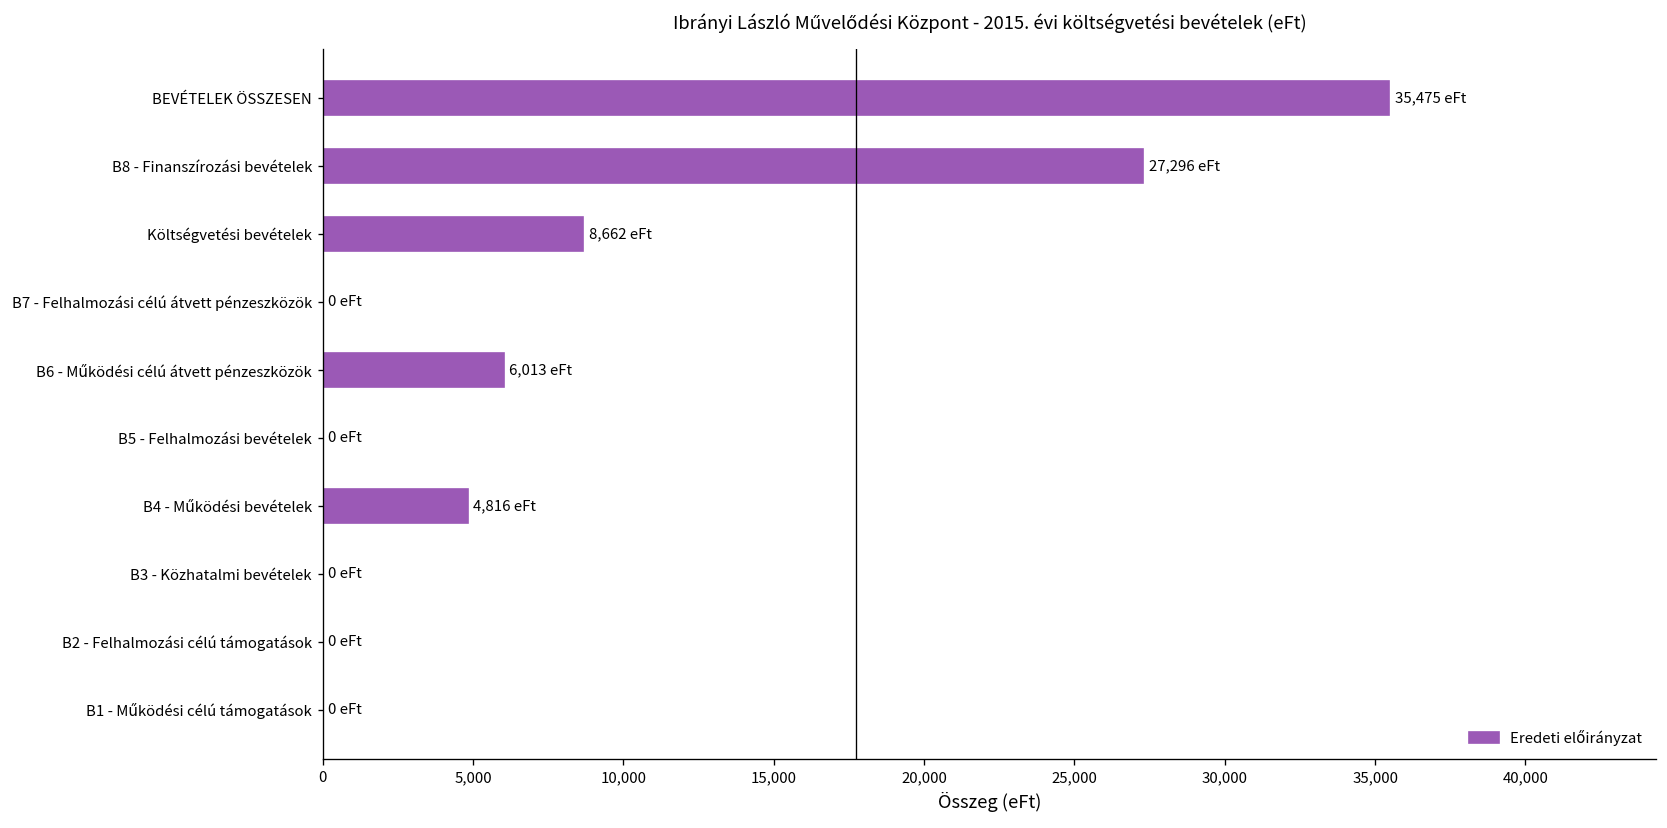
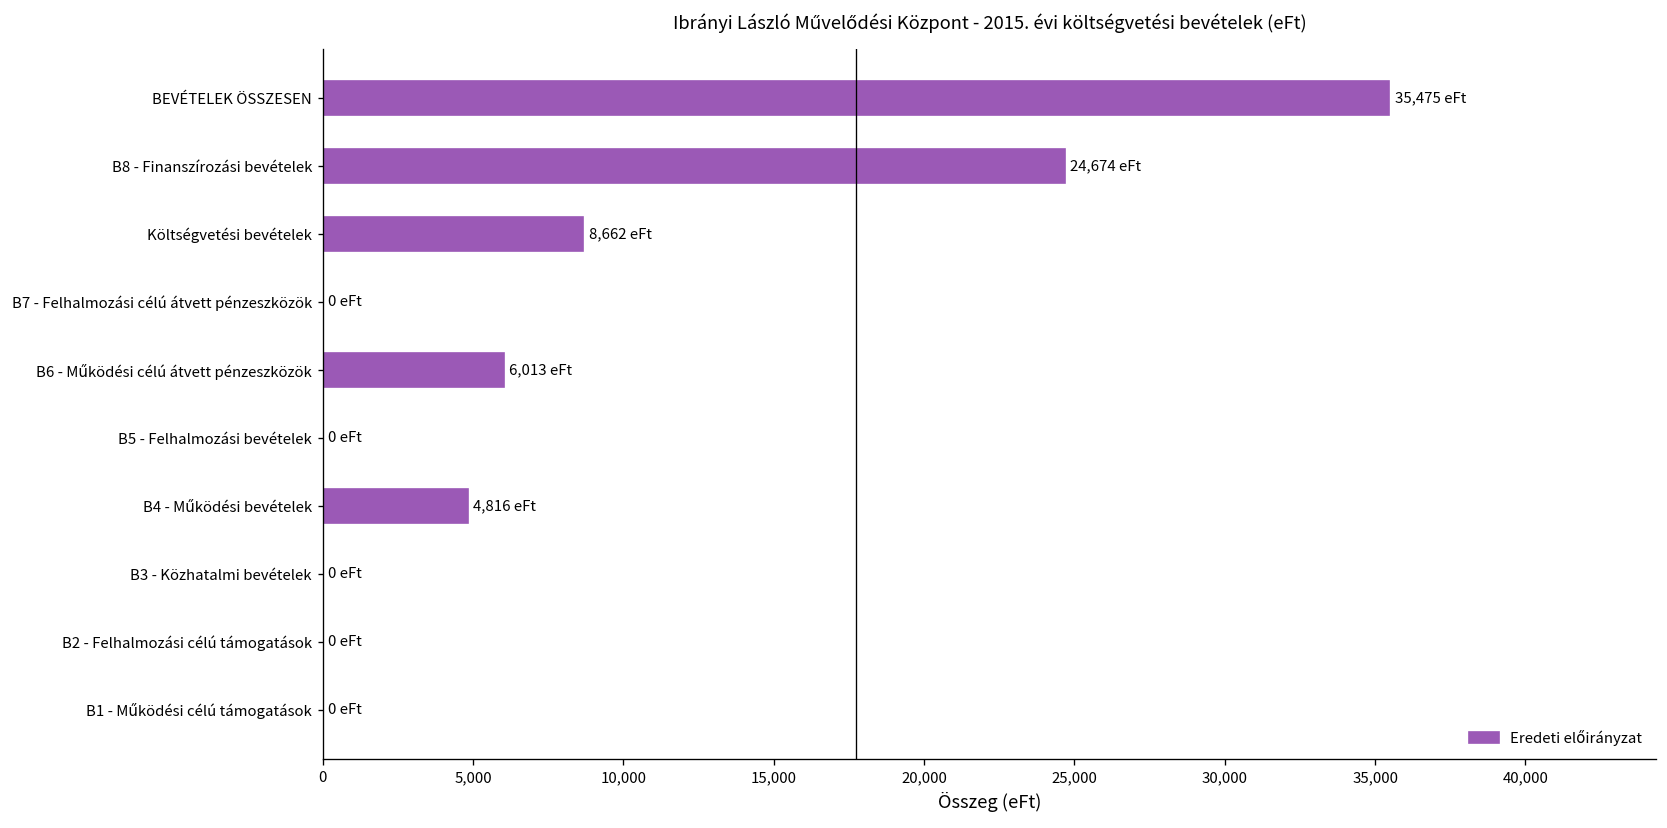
  {
    "BEVÉTELEK ÖSSZESEN": "35,475",
-   "B8 - Finanszírozási bevételek": "27,296",
+   "B8 - Finanszírozási bevételek": "24,674",
    "Költségvetési bevételek": "8,662",
    "B7 - Felhalmozási célú átvett pénzeszközök": "0",
    "B6 - Működési célú átvett pénzeszközök": "6,013",
    "B5 - Felhalmozási bevételek": "0",
    "B4 - Működési bevételek": "4,816",
    "B3 - Közhatalmi bevételek": "0",
    "B2 - Felhalmozási célú támogatások": "0",
    "B1 - Működési célú támogatások": "0"
  }
